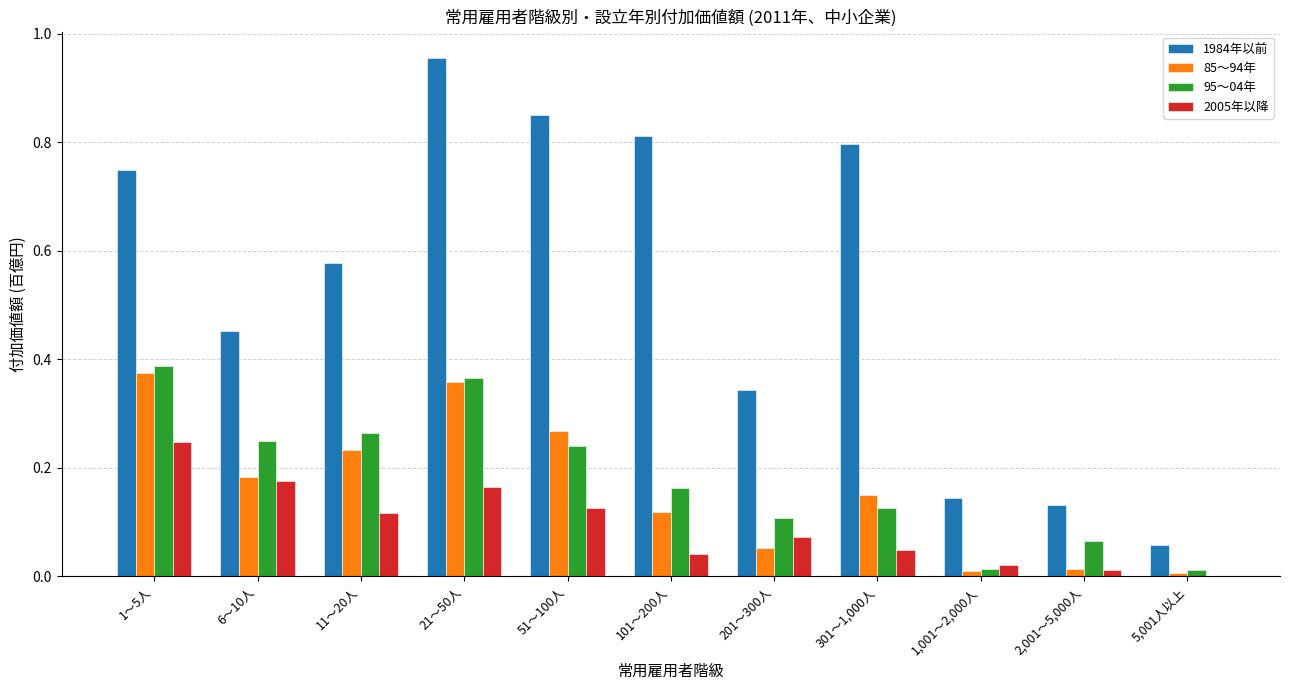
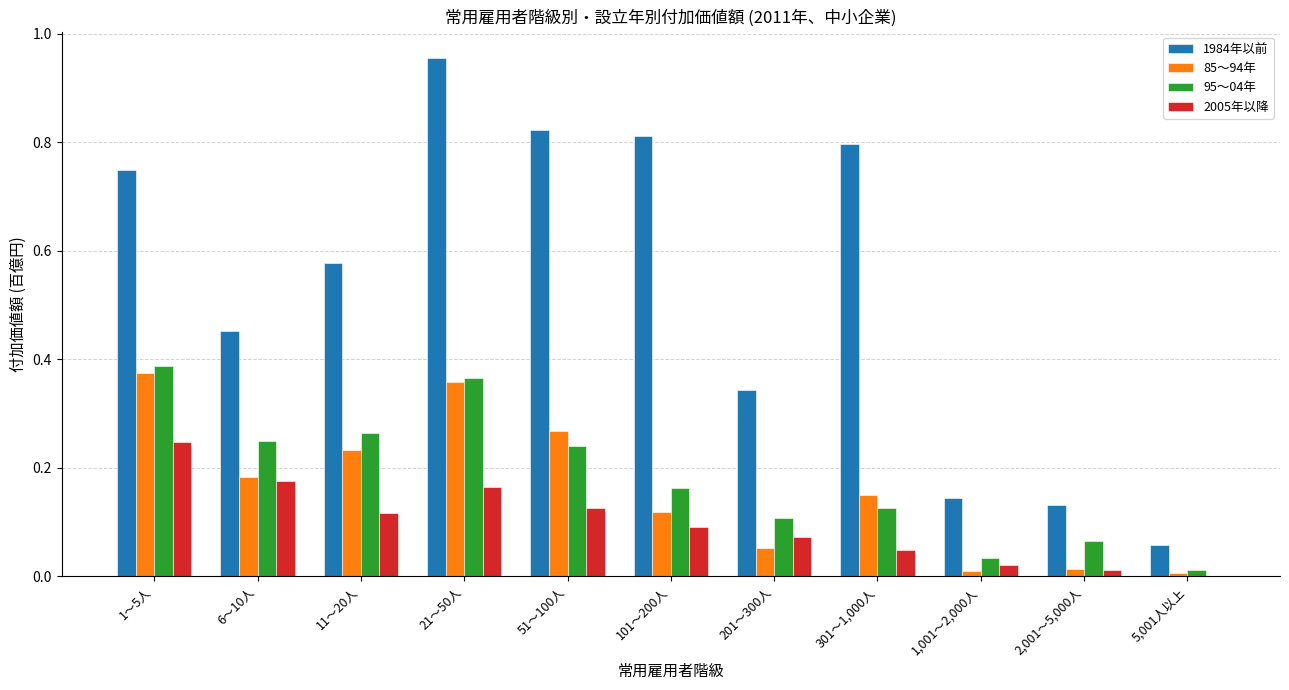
  {
    "1984年以前": {
      "1～5人": 0.75,
      "6～10人": 0.45,
      "11～20人": 0.58,
      "21～50人": 0.96,
-     "51～100人": 0.85,
+     "51～100人": 0.82,
      "101～200人": 0.81,
      "201～300人": 0.34,
      "301～1,000人": 0.80,
      "1,001～2,000人": 0.15,
      "2,001～5,000人": 0.13,
      "5,001人以上": 0.06
    },
    "85～94年": {
      "1～5人": 0.38,
      "6～10人": 0.18,
      "11～20人": 0.23,
      "21～50人": 0.36,
      "51～100人": 0.27,
      "101～200人": 0.12,
      "201～300人": 0.05,
      "301～1,000人": 0.15,
      "1,001～2,000人": 0.01,
      "2,001～5,000人": 0.01,
      "5,001人以上": 0.01
    },
    "95～04年": {
      "1～5人": 0.39,
      "6～10人": 0.25,
      "11～20人": 0.26,
      "21～50人": 0.37,
      "51～100人": 0.24,
      "101～200人": 0.16,
      "201～300人": 0.11,
      "301～1,000人": 0.13,
-     "1,001～2,000人": 0.01,
+     "1,001～2,000人": 0.03,
      "2,001～5,000人": 0.07,
      "5,001人以上": 0.01
    },
    "2005年以降": {
      "1～5人": 0.25,
      "6～10人": 0.18,
      "11～20人": 0.12,
      "21～50人": 0.16,
      "51～100人": 0.13,
-     "101～200人": 0.04,
+     "101～200人": 0.09,
      "201～300人": 0.07,
      "301～1,000人": 0.05,
      "1,001～2,000人": 0.02,
      "2,001～5,000人": 0.01,
      "5,001人以上": 0.00
    }
  }
